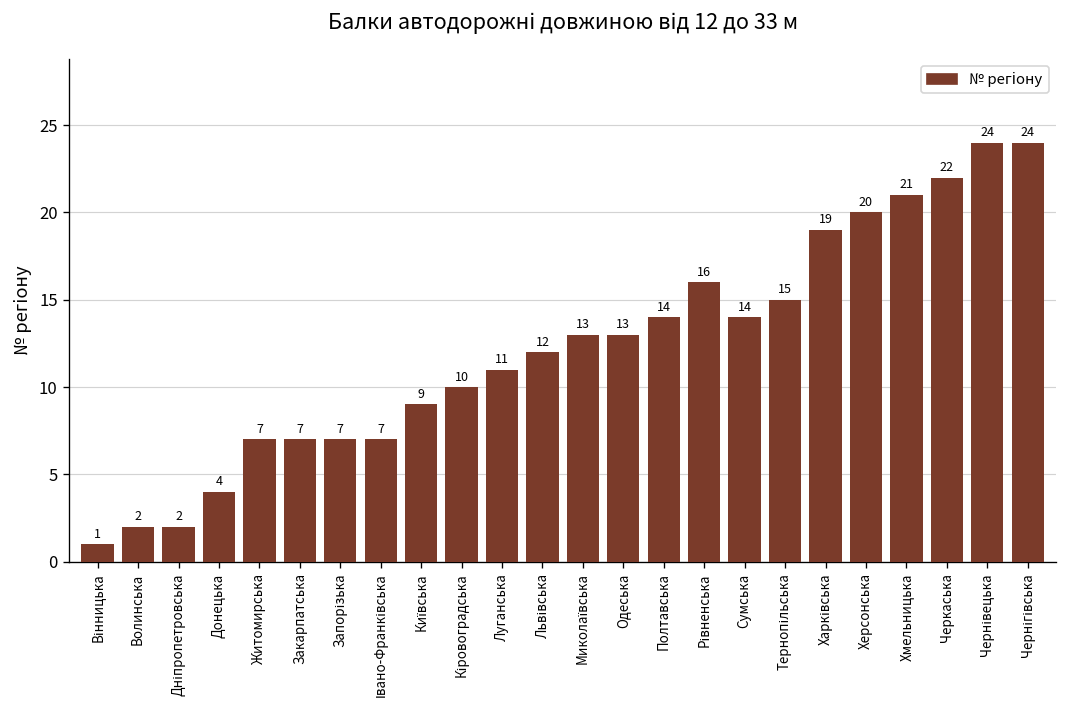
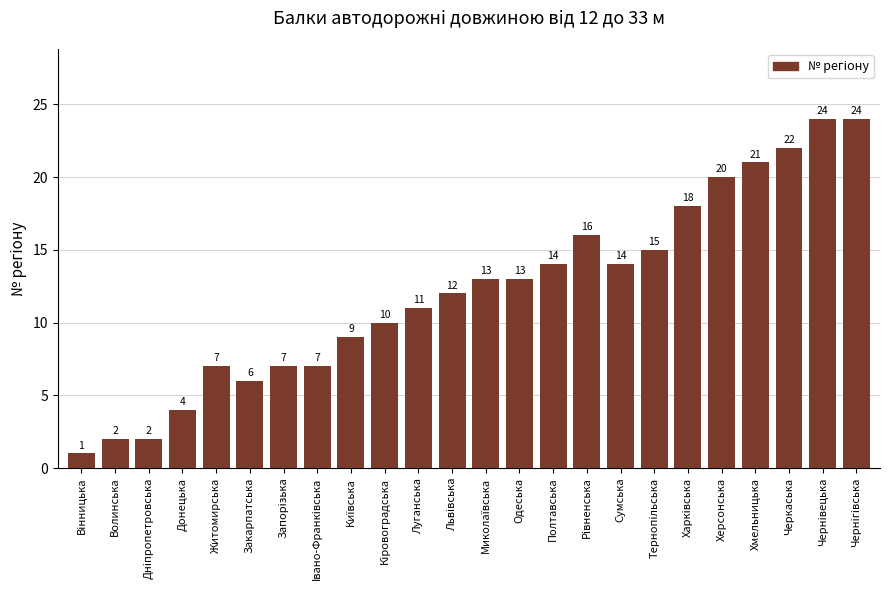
  {
    "Вінницька": 1,
    "Волинська": 2,
    "Дніпропетровська": 2,
    "Донецька": 4,
    "Житомирська": 7,
-   "Закарпатська": 7,
+   "Закарпатська": 6,
    "Запорізька": 7,
    "Івано-Франківська": 7,
    "Київська": 9,
    "Кіровоградська": 10,
    "Луганська": 11,
    "Львівська": 12,
    "Миколаївська": 13,
    "Одеська": 13,
    "Полтавська": 14,
    "Рівненська": 16,
    "Сумська": 14,
    "Тернопільська": 15,
-   "Харківська": 19,
+   "Харківська": 18,
    "Херсонська": 20,
    "Хмельницька": 21,
    "Черкаська": 22,
    "Чернівецька": 24,
    "Чернігівська": 24
  }
